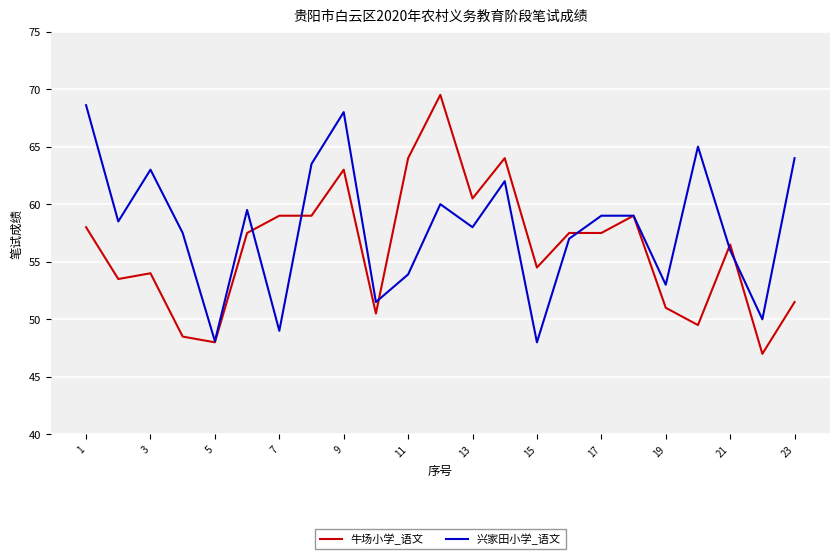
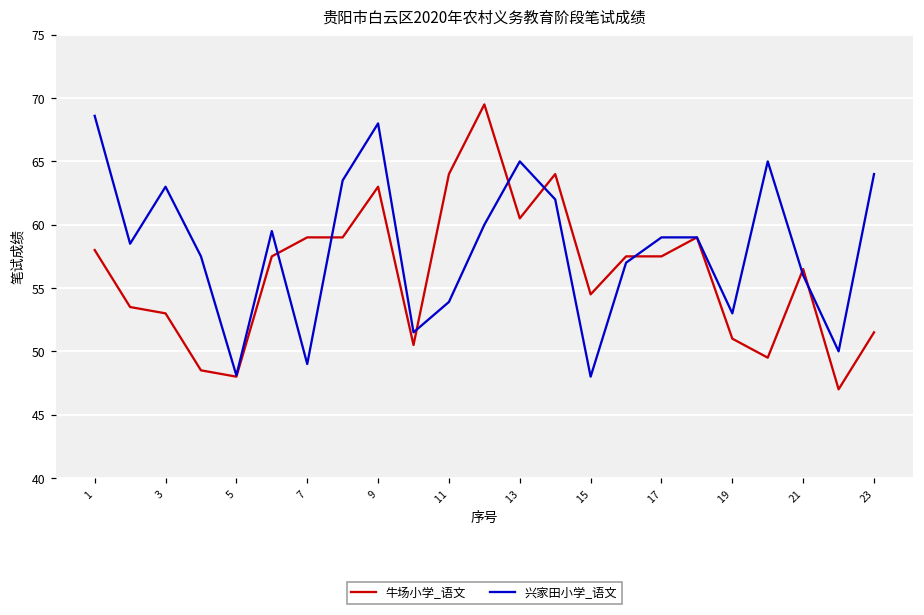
  {
    "牛场小学_语文": {
      "1": 58,
-     "3": 54,
+     "3": 53,
      "7": 59,
      "9": 63,
      "11": 64,
      "13": 60.5,
      "15": 54.5,
      "17": 57.5,
      "19": 51,
      "21": 56.5,
      "23": 51.5
    },
    "兴家田小学_语文": {
      "1": 68.6,
      "3": 63,
      "7": 49,
      "9": 68,
      "11": 54,
-     "13": 58,
+     "13": 65,
      "15": 48,
      "17": 59,
      "19": 53,
      "21": 56,
      "23": 64
    }
  }
